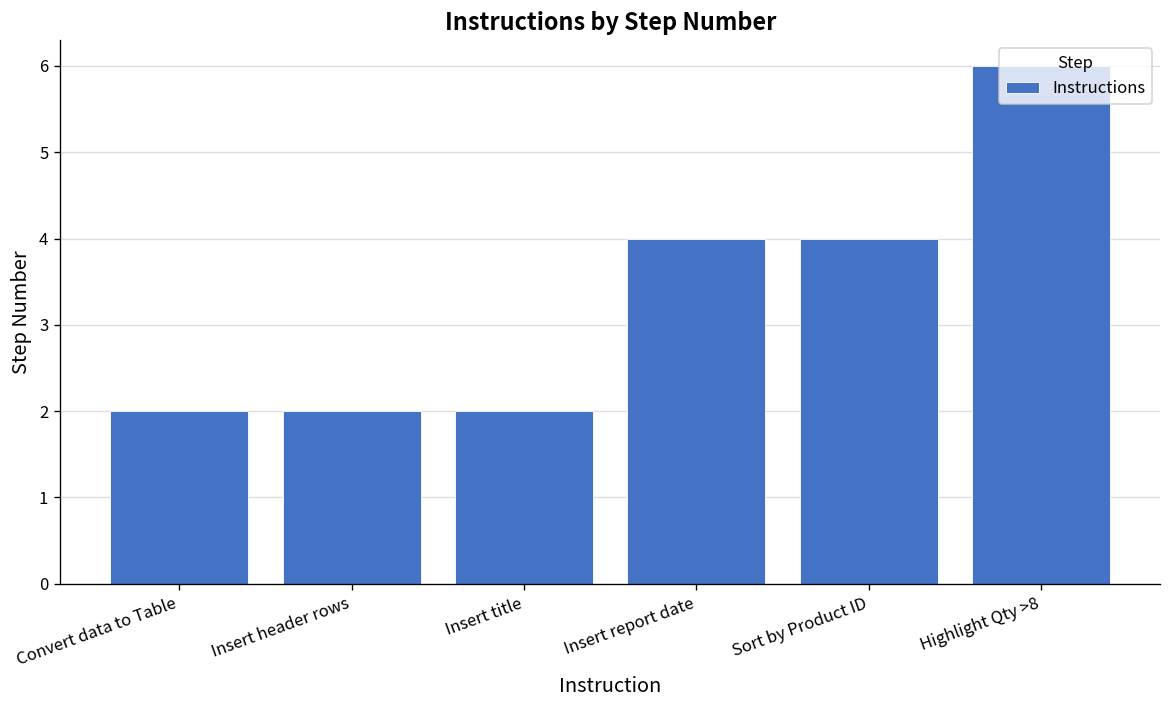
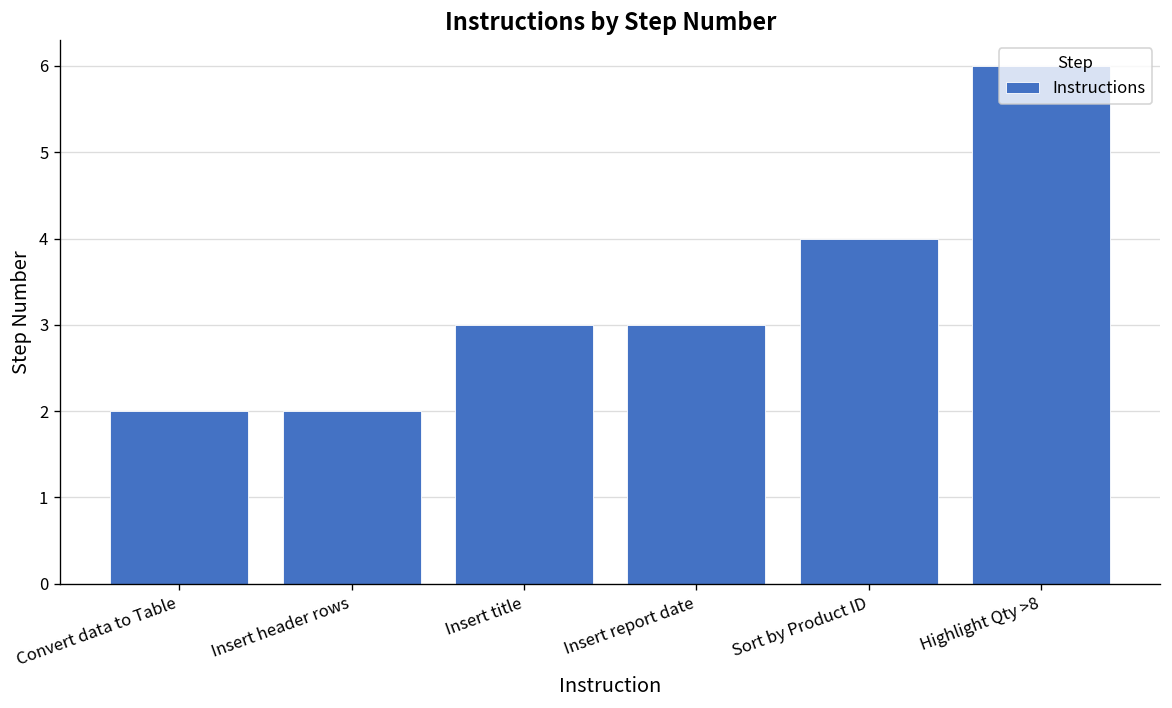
  {
    "Convert data to Table": 2,
    "Insert header rows": 2,
-   "Insert title": 2,
-   "Insert report date": 4,
+   "Insert title": 3,
+   "Insert report date": 3,
    "Sort by Product ID": 4
  }
